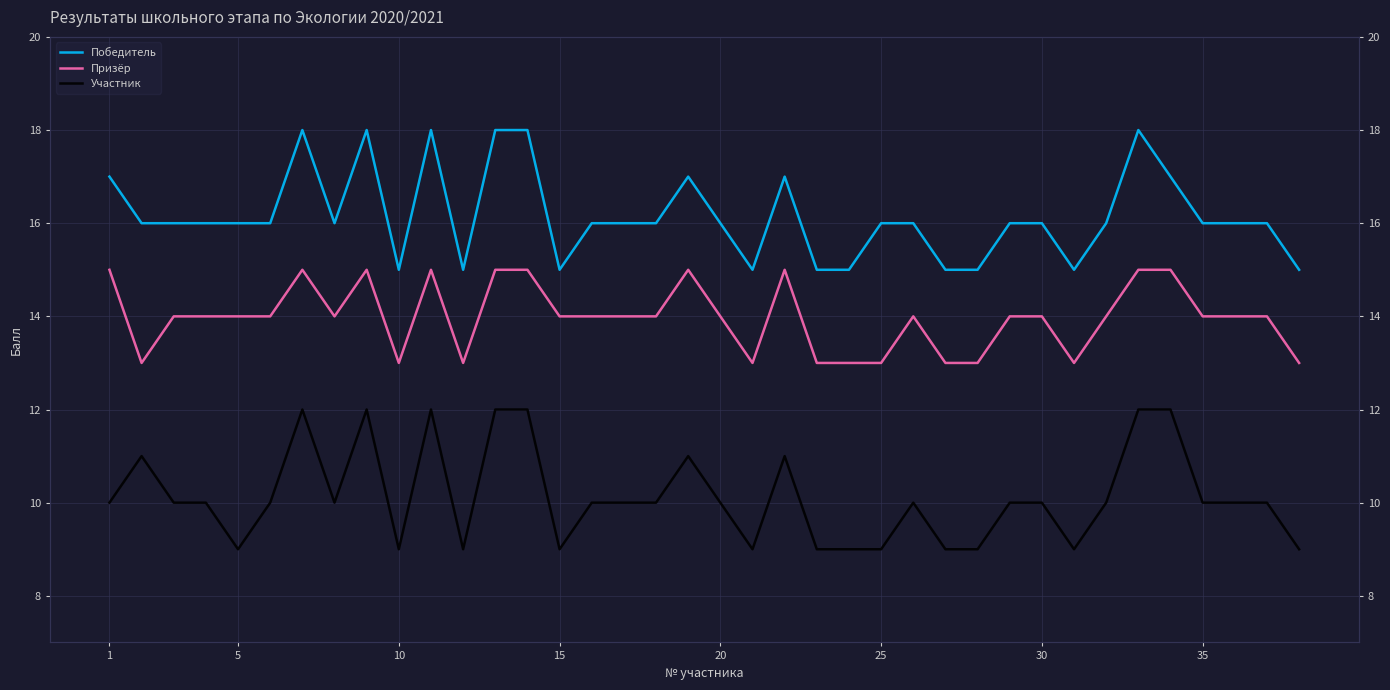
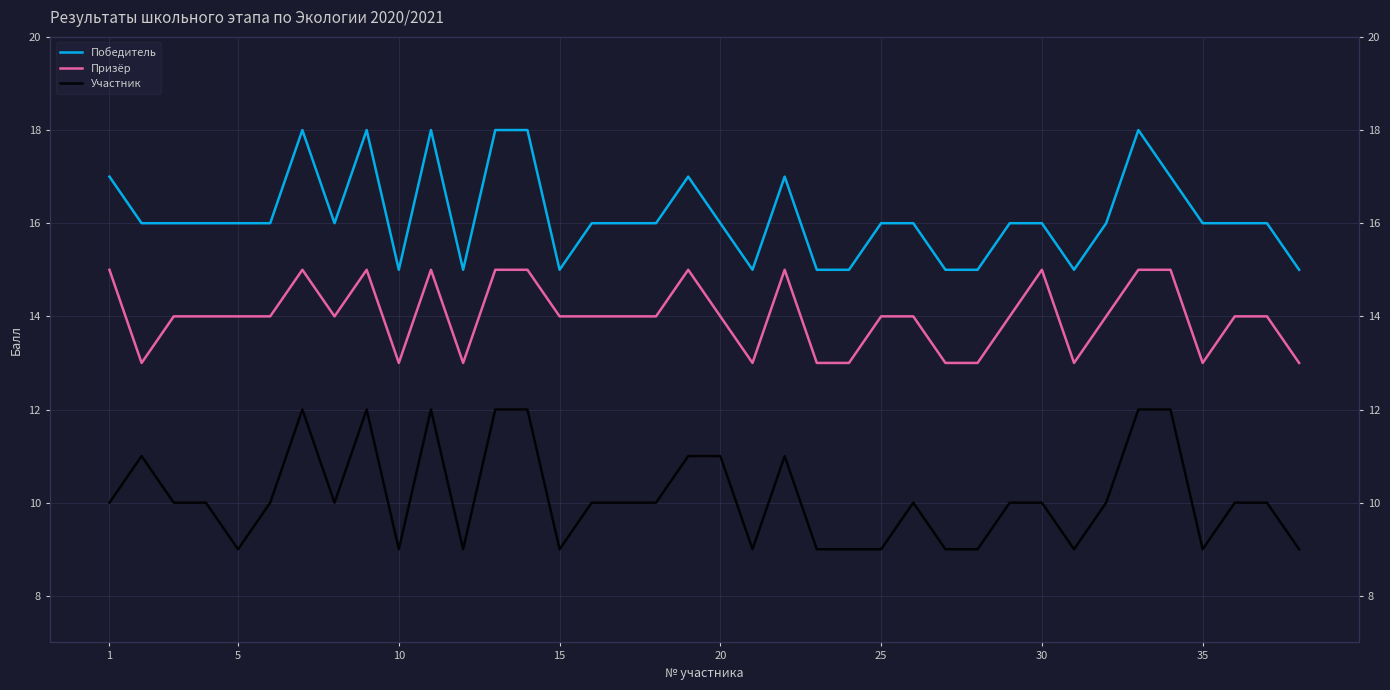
  {
    "Победитель": {
      "1": 17,
      "5": 16,
      "10": 15,
      "15": 15,
      "20": 16,
      "25": 16,
      "30": 16,
      "35": 16
    },
    "Призёр": {
      "1": 15,
      "5": 14,
      "10": 13,
      "15": 14,
      "20": 14,
-     "25": 13,
-     "30": 14,
-     "35": 14
+     "25": 14,
+     "30": 15,
+     "35": 13
    },
    "Участник": {
      "1": 10,
      "5": 9,
      "10": 9,
      "15": 9,
-     "20": 10,
+     "20": 11,
      "25": 9,
      "30": 10,
-     "35": 10
+     "35": 9
    }
  }
